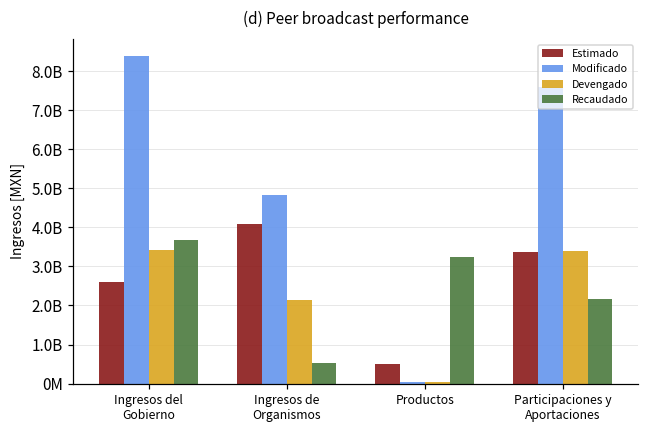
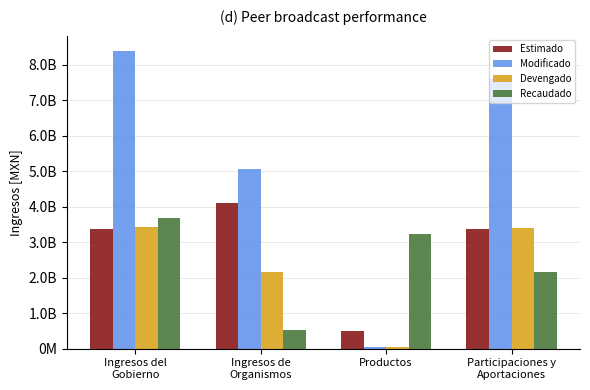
  {
    "Estimado": {
-     "Ingresos del Gobierno": 2600000000,
+     "Ingresos del Gobierno": 3400000000,
      "Ingresos de Organismos": 4100000000,
      "Productos": 500000000,
      "Participaciones y Aportaciones": 3400000000
    },
    "Modificado": {
      "Ingresos del Gobierno": 8400000000,
-     "Ingresos de Organismos": 4800000000
+     "Ingresos de Organismos": 5100000000
    },
    "Devengado": {
      "Ingresos del Gobierno": 3400000000,
      "Ingresos de Organismos": 2100000000,
      "Participaciones y Aportaciones": 3400000000
    },
    "Recaudado": {
      "Ingresos del Gobierno": 3700000000,
      "Ingresos de Organismos": 500000000,
      "Productos": 3200000000,
      "Participaciones y Aportaciones": 2200000000
    }
  }
